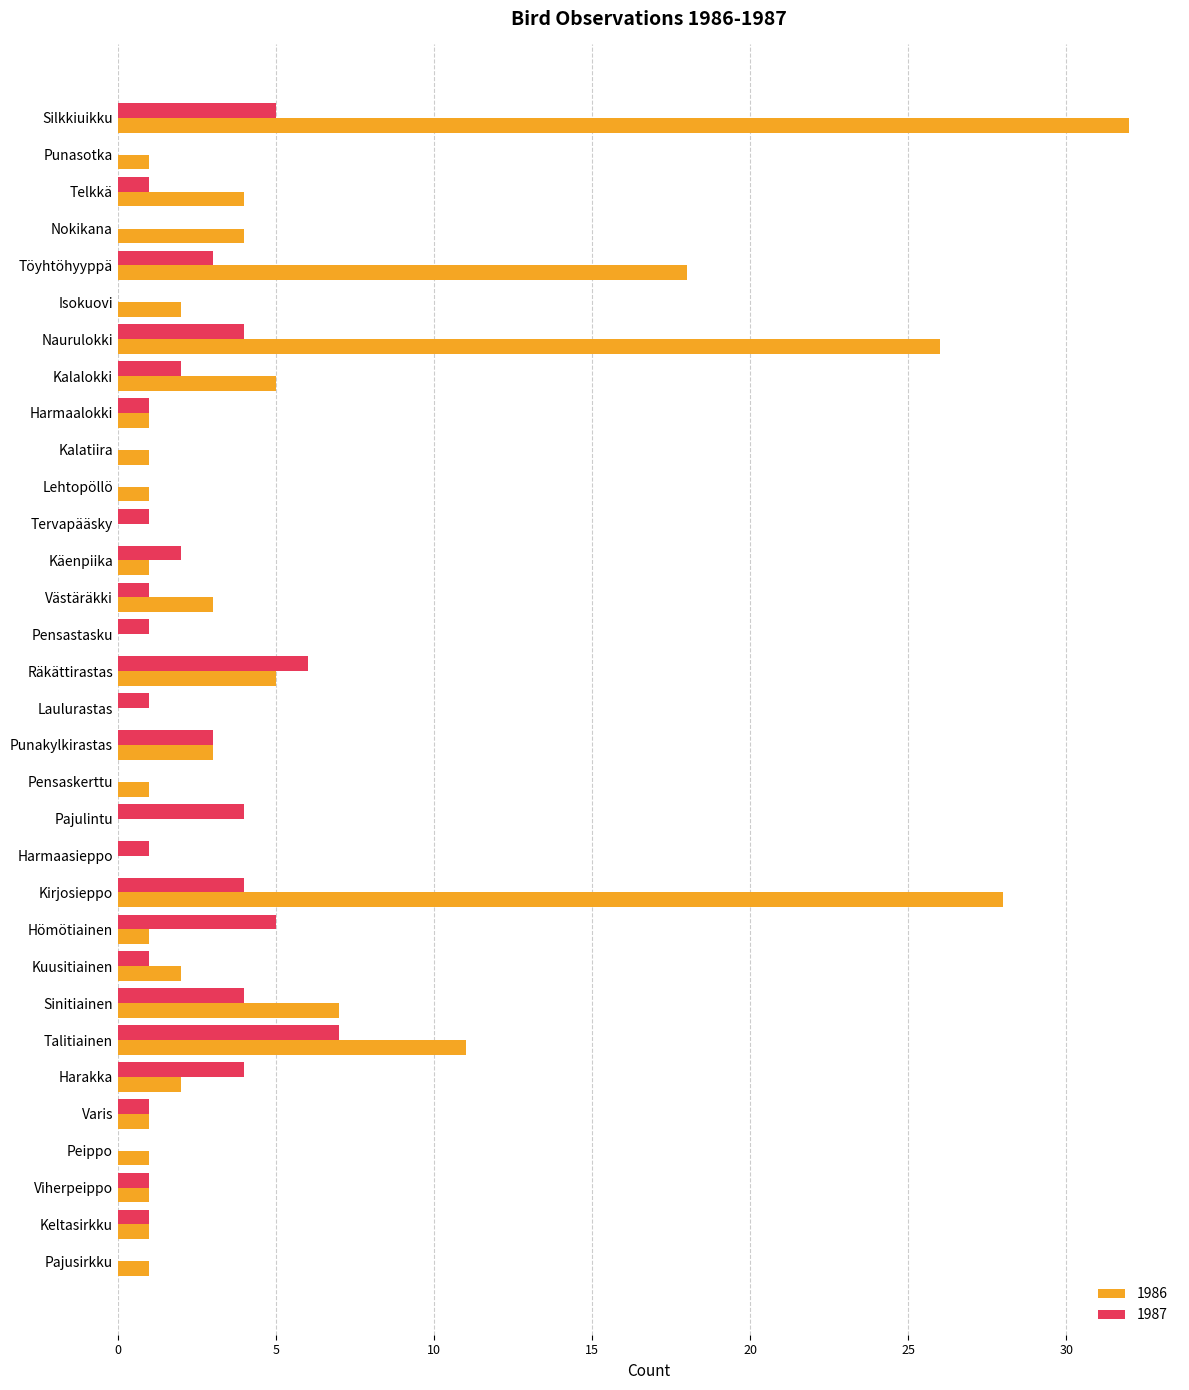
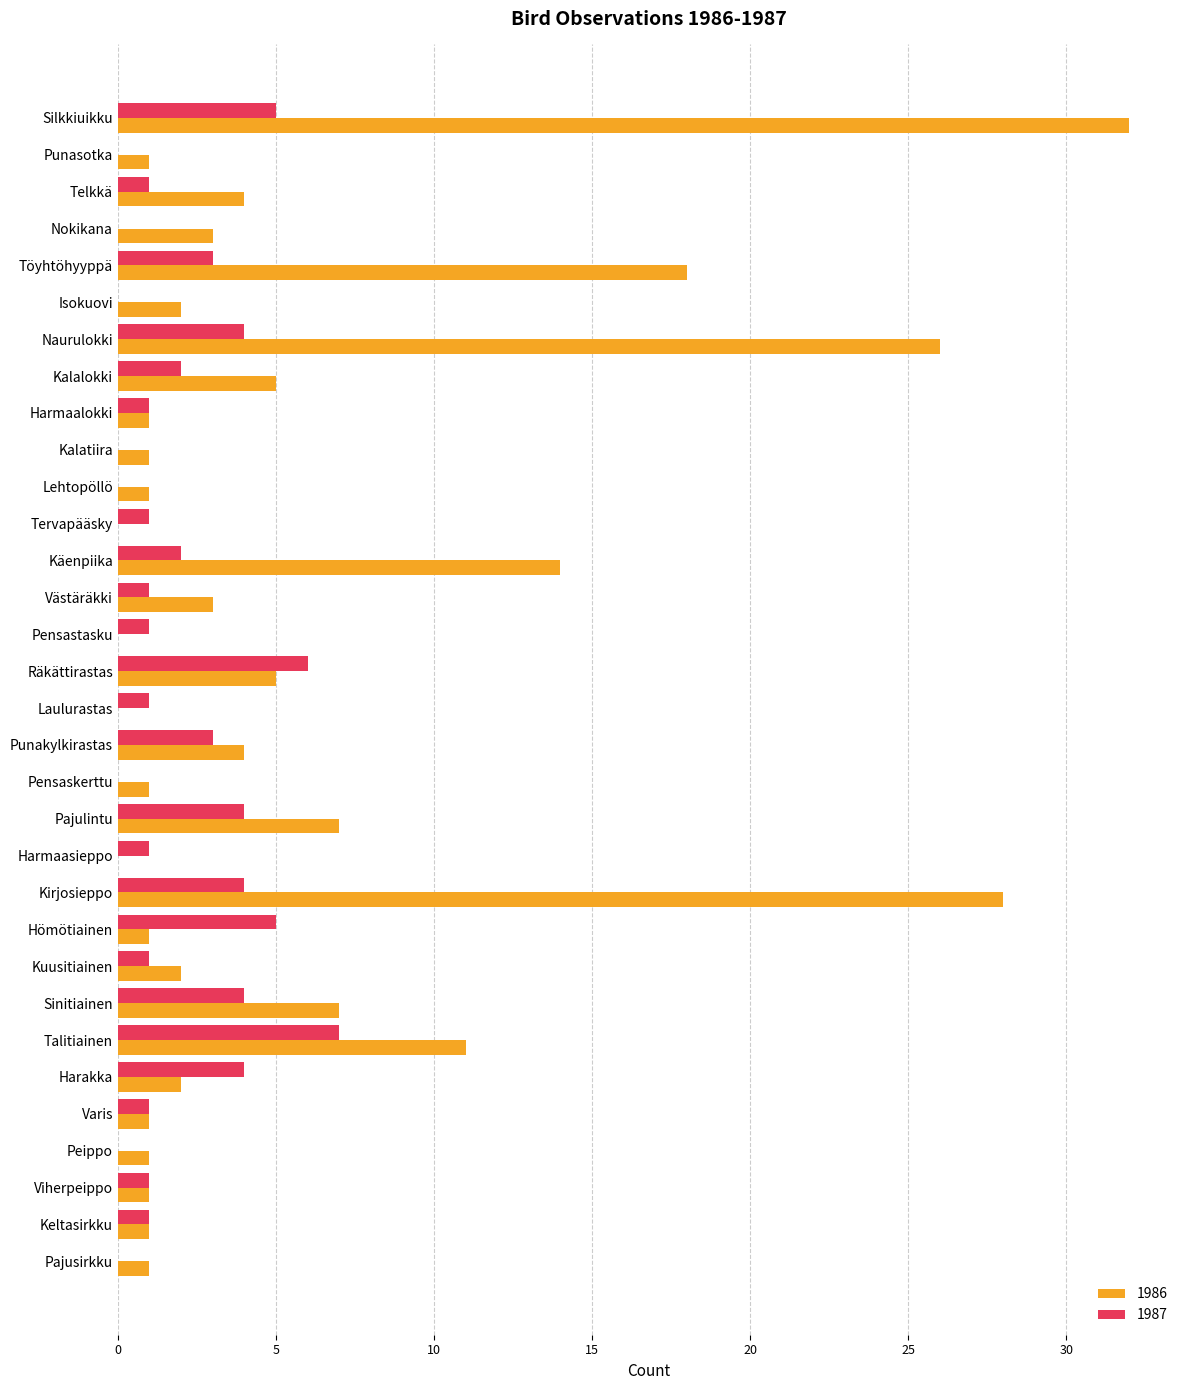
  {
    "1986": {
      "Silkkiuikku": 32,
      "Punasotka": 1,
      "Telkkä": 4,
-     "Nokikana": 4,
+     "Nokikana": 3,
      "Töyhtöhyyppä": 18,
      "Isokuovi": 2,
      "Naurulokki": 26,
      "Kalalokki": 5,
      "Harmaalokki": 1,
      "Kalatiira": 1,
      "Lehtopöllö": 1,
      "Tervapääsky": 0,
-     "Käenpiika": 1,
+     "Käenpiika": 14,
      "Västäräkki": 3,
      "Pensastasku": 0,
      "Räkättirastas": 5,
      "Laulurastas": 0,
-     "Punakylkirastas": 3,
+     "Punakylkirastas": 4,
      "Pensaskerttu": 1,
-     "Pajulintu": 0,
+     "Pajulintu": 7,
      "Harmaasieppo": 0,
      "Kirjosieppo": 28,
      "Hömötiainen": 1,
      "Kuusitiainen": 2,
      "Sinitiainen": 7,
      "Talitiainen": 11,
      "Harakka": 2,
      "Varis": 1,
      "Peippo": 1,
      "Viherpeippo": 1,
      "Keltasirkku": 1,
      "Pajusirkku": 1
    },
    "1987": {
      "Silkkiuikku": 5,
      "Punasotka": 0,
      "Telkkä": 1,
      "Nokikana": 0,
      "Töyhtöhyyppä": 3,
      "Isokuovi": 0,
      "Naurulokki": 4,
      "Kalalokki": 2,
      "Harmaalokki": 1,
      "Kalatiira": 0,
      "Lehtopöllö": 0,
      "Tervapääsky": 1,
      "Käenpiika": 2,
      "Västäräkki": 1,
      "Pensastasku": 1,
      "Räkättirastas": 6,
      "Laulurastas": 1,
      "Punakylkirastas": 3,
      "Pensaskerttu": 0,
      "Pajulintu": 4,
      "Harmaasieppo": 1,
      "Kirjosieppo": 4,
      "Hömötiainen": 5,
      "Kuusitiainen": 1,
      "Sinitiainen": 4,
      "Talitiainen": 7,
      "Harakka": 4,
      "Varis": 1,
      "Peippo": 0,
      "Viherpeippo": 1,
      "Keltasirkku": 1,
      "Pajusirkku": 0
    }
  }
